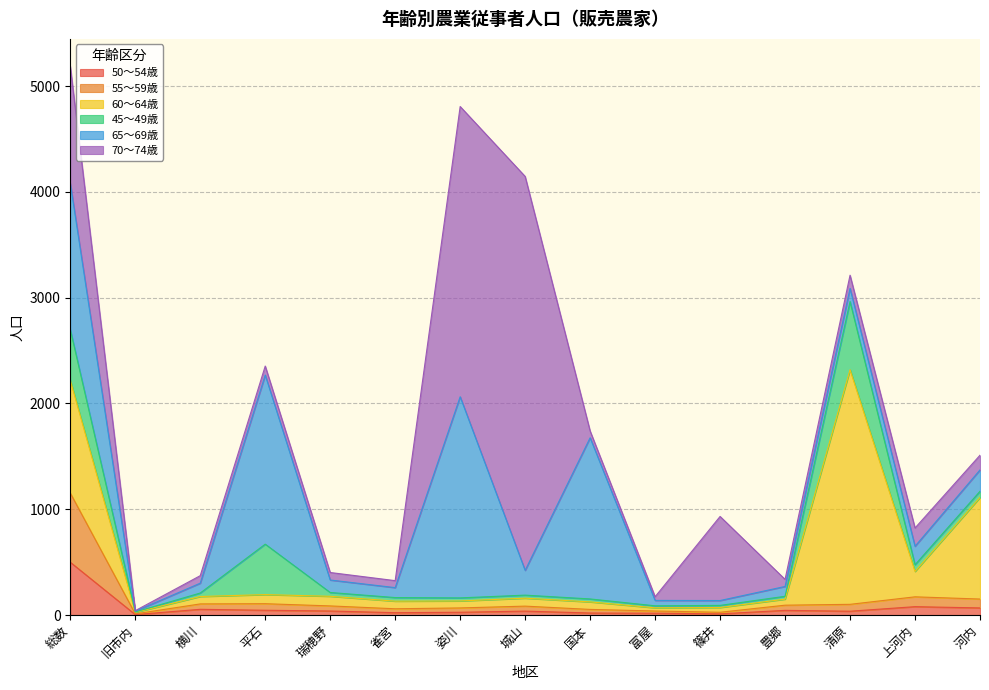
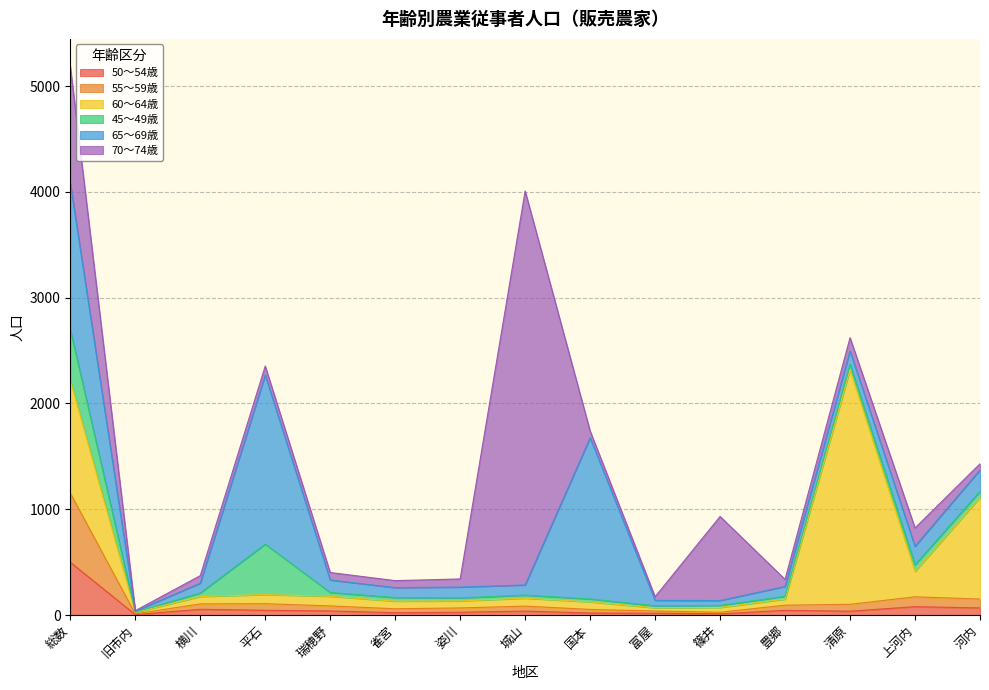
  {
    "60～64歳": {
      "総数": 1070,
      "横川": 70,
      "平石": 90,
      "瑞穂野": 90,
      "雀宮": 70,
      "姿川": 70,
      "城山": 80,
      "国本": 70,
      "豊郷": 60,
      "清原": 2220,
      "上河内": 240,
      "河内": 960
    },
    "45～49歳": {
      "総数": 480,
      "横川": 30,
      "平石": 480,
      "瑞穂野": 40,
      "雀宮": 30,
      "姿川": 30,
      "城山": 30,
      "国本": 30,
      "豊郷": 30,
-     "清原": 650,
+     "清原": 50,
      "上河内": 60,
      "河内": 60
    },
    "65～69歳": {
      "総数": 1380,
      "横川": 90,
      "平石": 1600,
      "瑞穂野": 120,
      "雀宮": 90,
-     "姿川": 1900,
-     "城山": 230,
+     "姿川": 100,
+     "城山": 100,
      "国本": 1520,
      "富屋": 50,
      "篠井": 50,
      "豊郷": 90,
      "清原": 120,
      "上河内": 180,
      "河内": 200
    },
    "70～74歳": {
      "総数": 1110,
      "横川": 70,
      "平石": 90,
      "瑞穂野": 70,
      "雀宮": 70,
-     "姿川": 2740,
+     "姿川": 80,
      "城山": 3730,
      "国本": 60,
      "富屋": 40,
      "篠井": 800,
      "豊郷": 70,
      "清原": 130,
      "上河内": 170,
-     "河内": 140
+     "河内": 60
    }
  }
